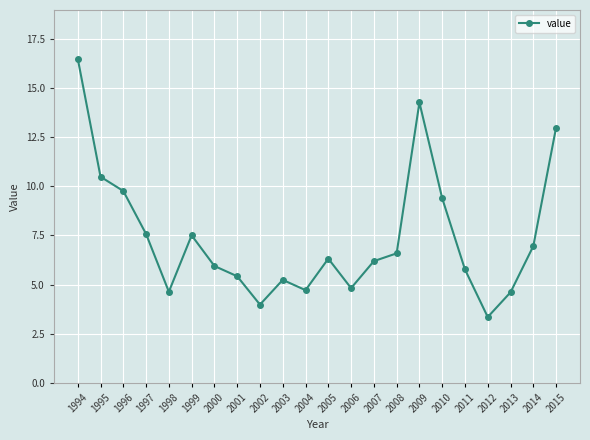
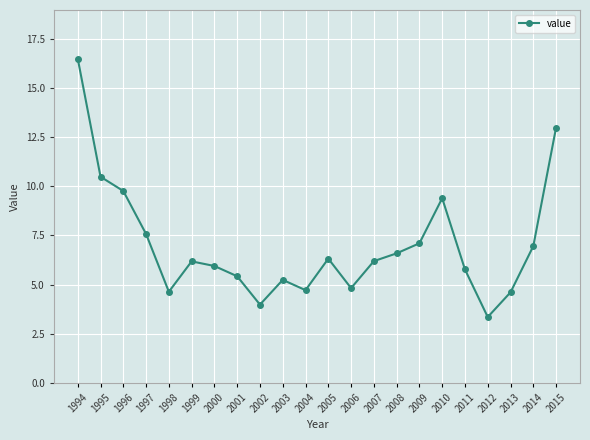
  {
    "1994": 16.5,
    "1995": 10.5,
    "1996": 9.8,
    "1997": 7.6,
    "1998": 4.6,
-   "1999": 7.5,
+   "1999": 6.2,
    "2000": 5.9,
    "2001": 5.4,
    "2002": 4.0,
    "2003": 5.2,
    "2004": 4.7,
    "2005": 6.3,
    "2006": 4.8,
    "2007": 6.2,
    "2008": 6.6,
-   "2009": 14.3,
+   "2009": 7.1,
    "2010": 9.4,
    "2011": 5.8,
    "2012": 3.4,
    "2013": 4.6,
    "2014": 7.0,
    "2015": 13.0
  }
